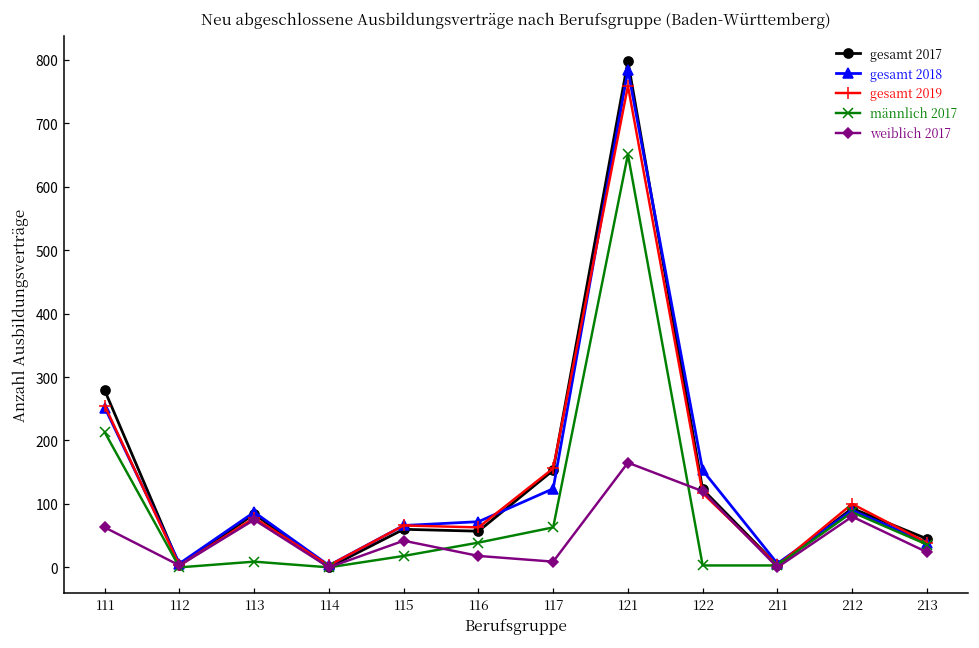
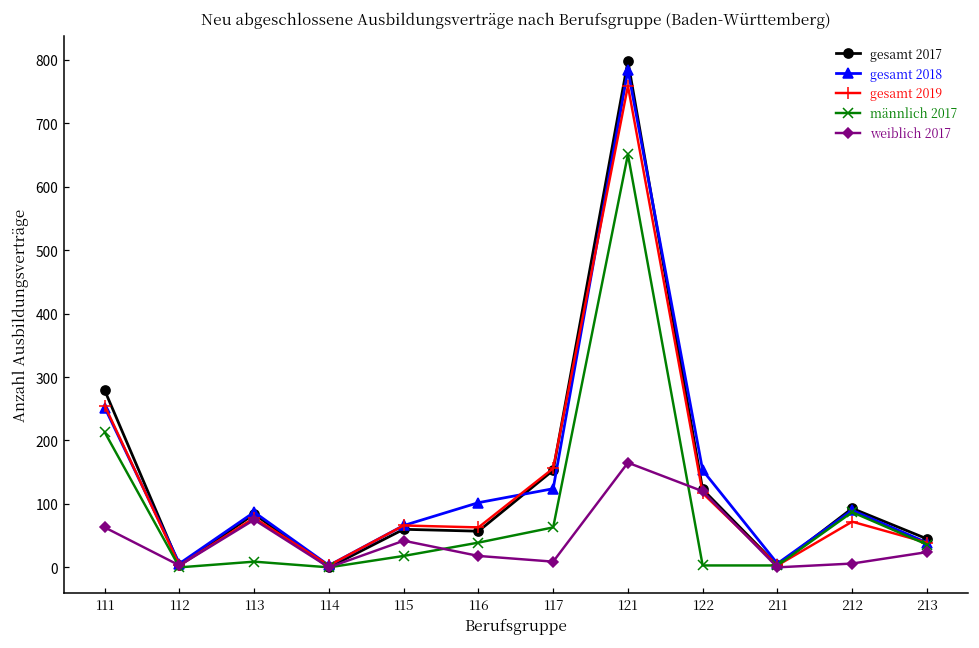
  {
    "gesamt 2017": {
      "111": 280,
      "115": 60,
      "116": 60,
      "121": 800,
      "213": 50
    },
    "gesamt 2018": {
-     "116": 70,
+     "116": 100,
      "117": 120,
      "121": 780,
      "122": 150
    },
    "gesamt 2019": {
      "116": 60,
      "121": 760,
-     "212": 100
+     "212": 70
    },
    "männlich 2017": {
      "111": 210,
      "113": 10,
      "115": 20,
      "116": 40,
      "117": 60,
      "121": 650,
      "122": 0
    },
    "weiblich 2017": {
      "111": 60,
      "115": 40,
      "116": 20,
      "117": 10,
      "121": 170,
-     "212": 80,
+     "212": 10,
      "213": 20
    }
  }
